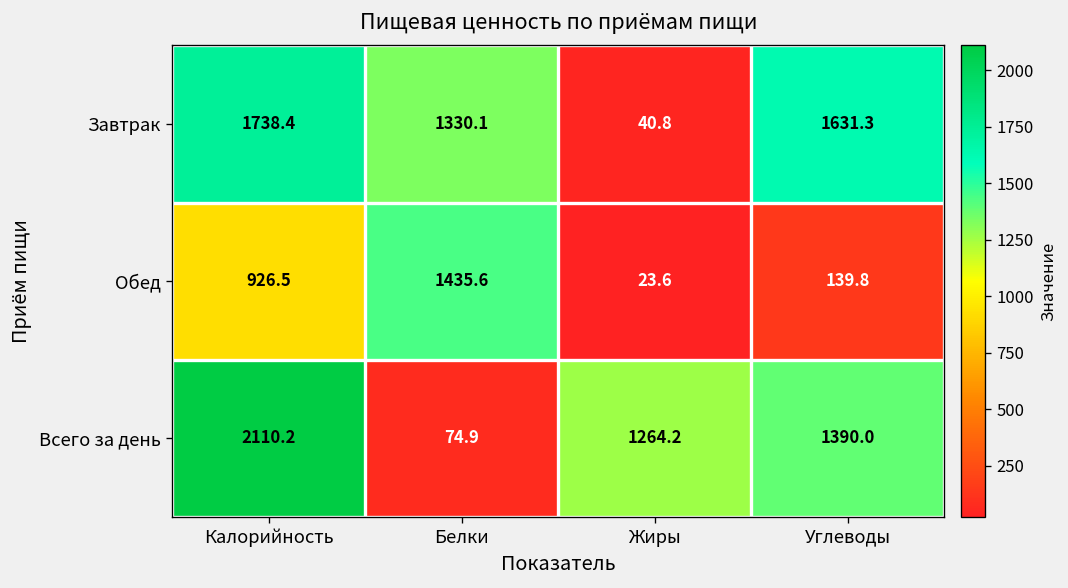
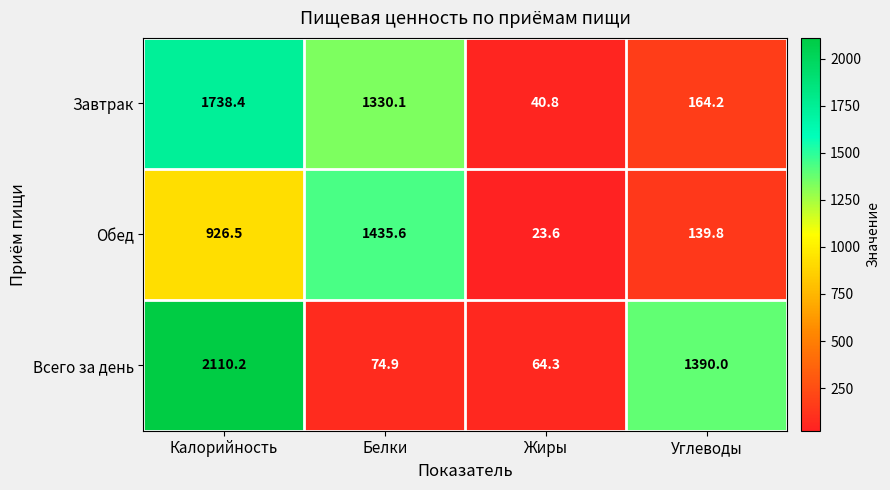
  {
    "Завтрак": {
      "Калорийность": 1738.4,
      "Белки": 1330.1,
      "Жиры": 40.8,
-     "Углеводы": 1631.3
+     "Углеводы": 164.2
    },
    "Обед": {
      "Калорийность": 926.5,
      "Белки": 1435.6,
      "Жиры": 23.6,
      "Углеводы": 139.8
    },
    "Всего за день": {
      "Калорийность": 2110.2,
      "Белки": 74.9,
-     "Жиры": 1264.2,
+     "Жиры": 64.3,
      "Углеводы": 1390.0
    }
  }
